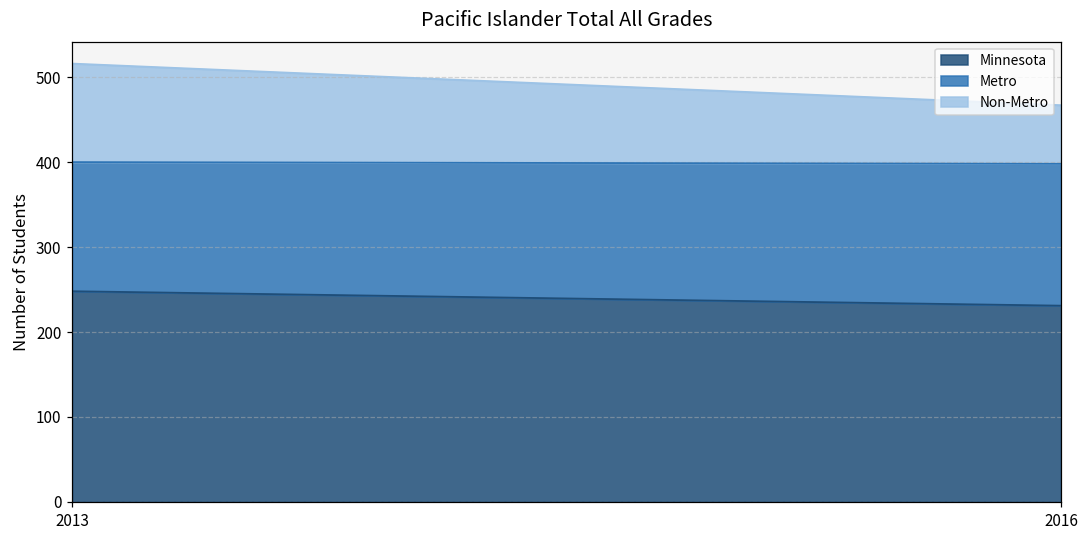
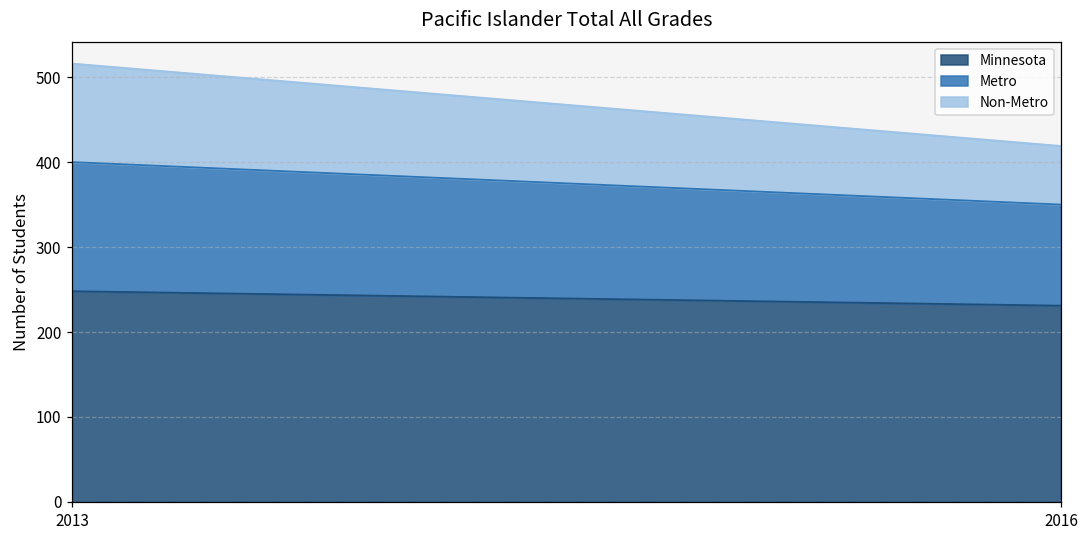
  {
    "Minnesota": {
      "2013": 250,
      "2016": 230
    },
    "Metro": {
      "2013": 150,
-     "2016": 170
+     "2016": 120
    },
    "Non-Metro": {
      "2013": 120,
      "2016": 70
    }
  }
